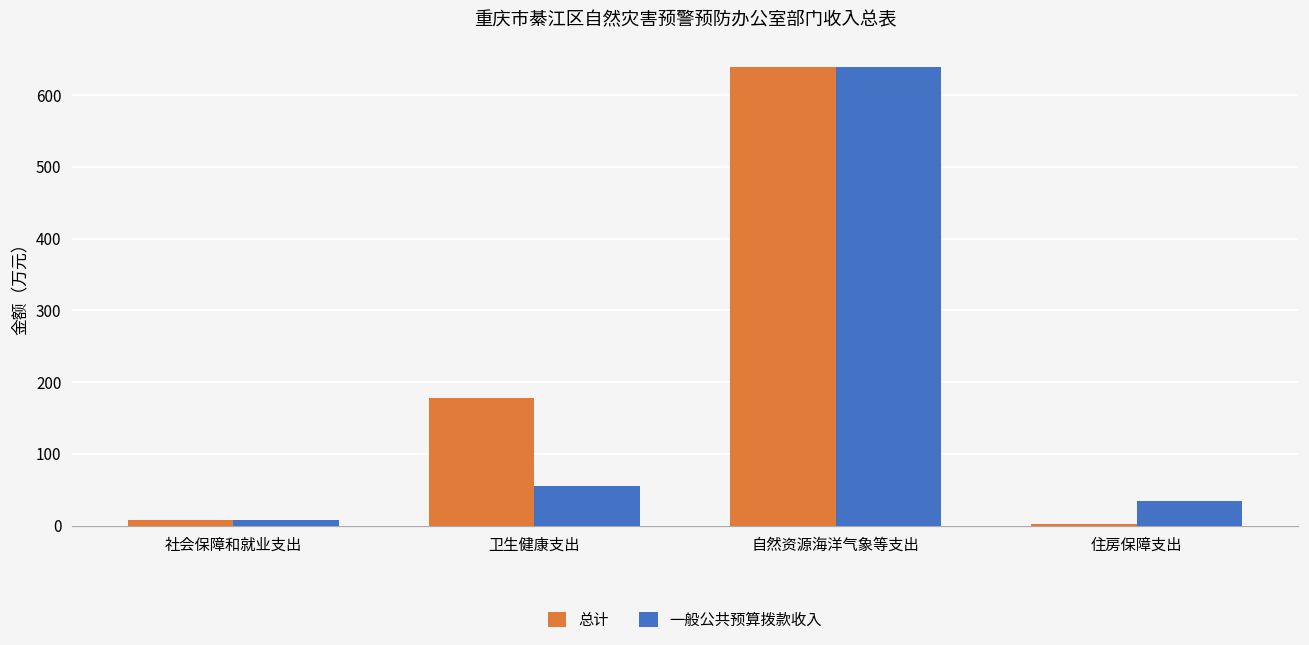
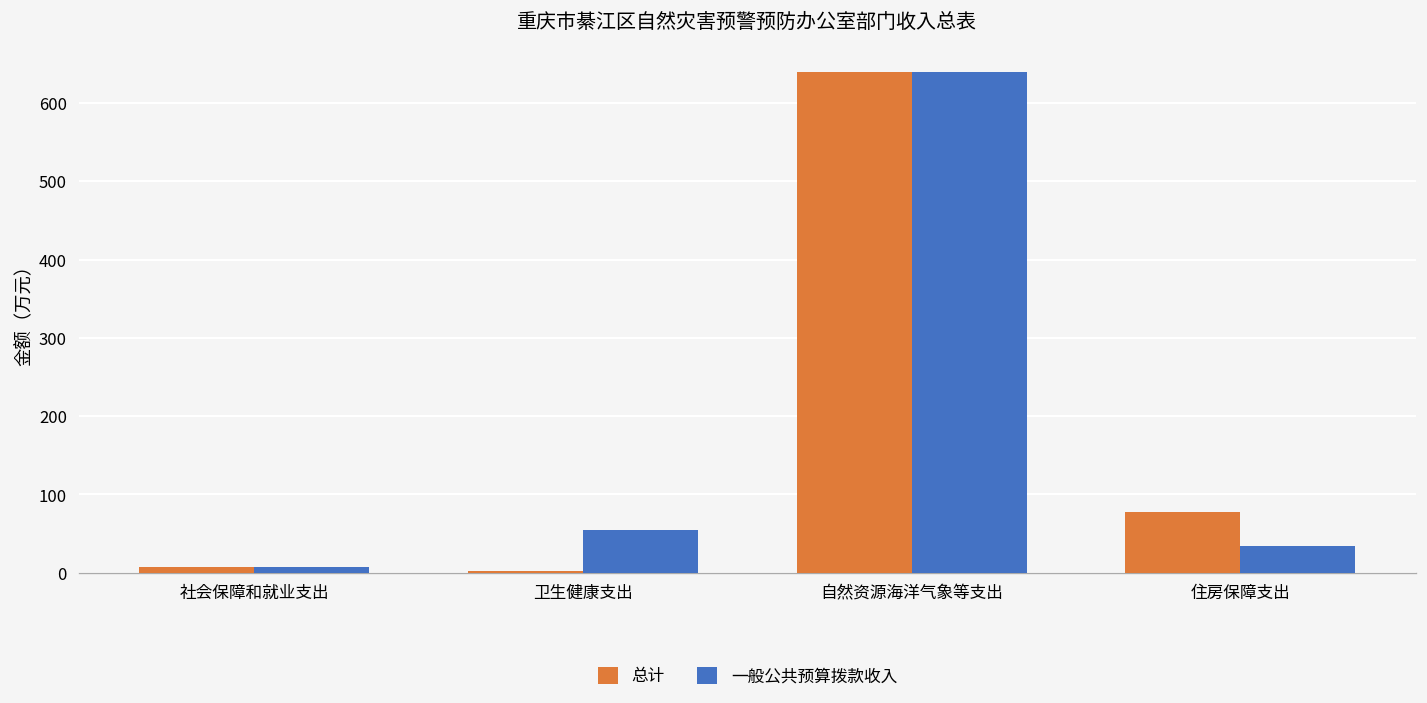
  {
    "总计": {
      "社会保障和就业支出": 10,
-     "卫生健康支出": 180,
+     "卫生健康支出": 0,
      "自然资源海洋气象等支出": 640,
-     "住房保障支出": 0
+     "住房保障支出": 80
    },
    "一般公共预算拨款收入": {
      "社会保障和就业支出": 10,
      "卫生健康支出": 50,
      "自然资源海洋气象等支出": 640,
      "住房保障支出": 30
    }
  }
